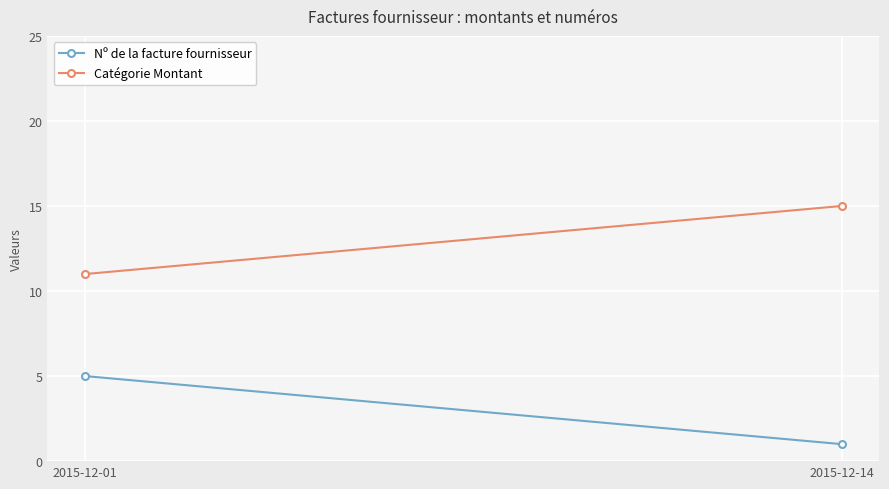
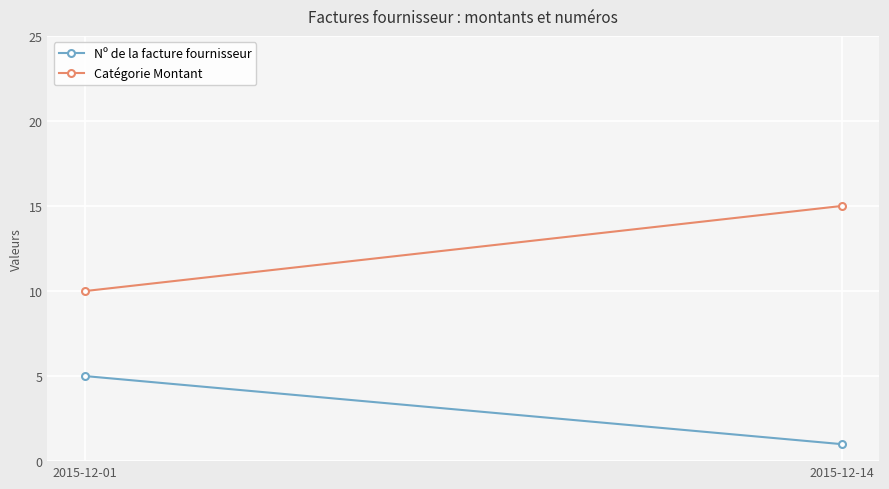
  {
    "Nº de la facture fournisseur": {
      "2015-12-01": 5,
      "2015-12-14": 1
    },
    "Catégorie Montant": {
-     "2015-12-01": 11,
+     "2015-12-01": 10,
      "2015-12-14": 15
    }
  }
